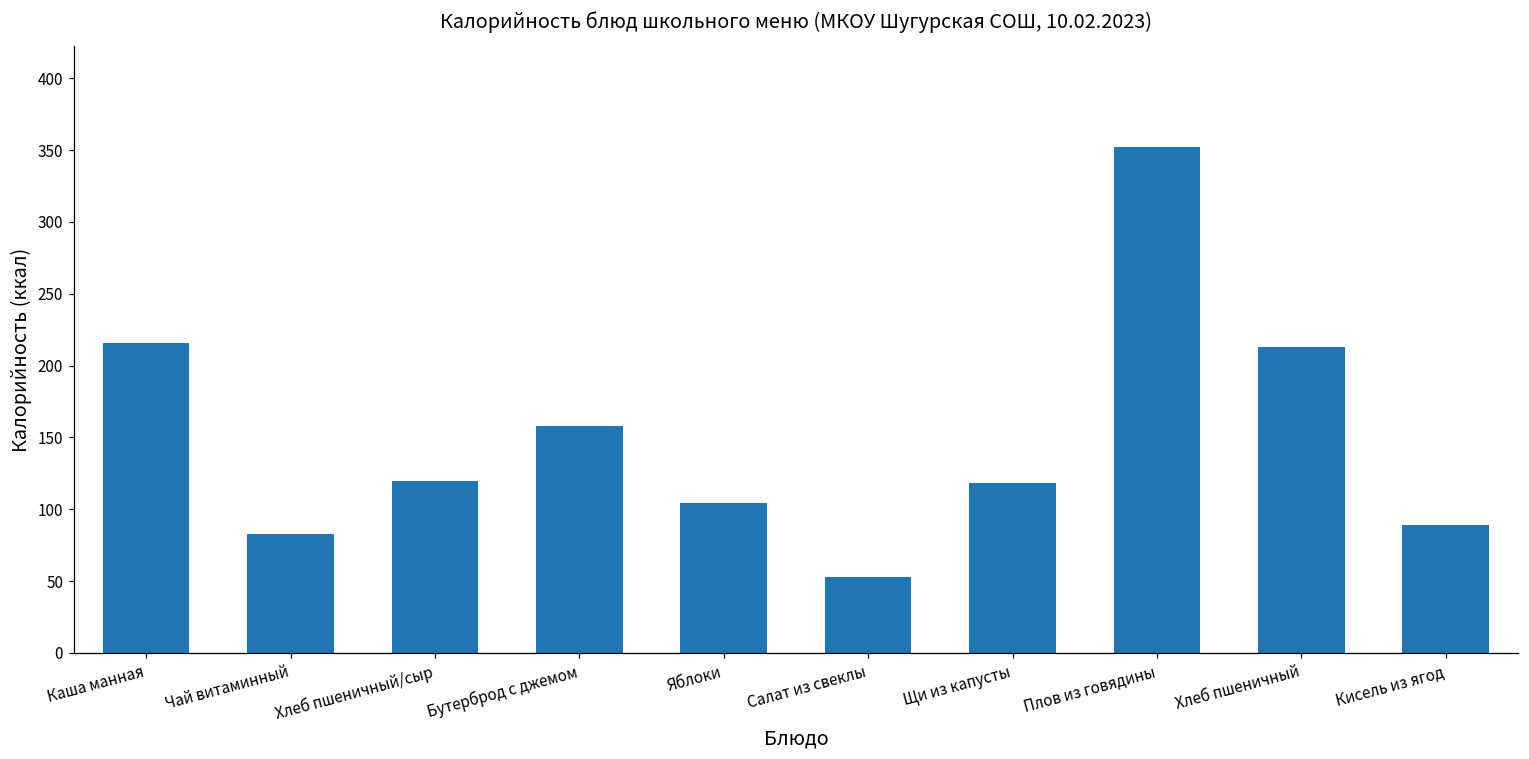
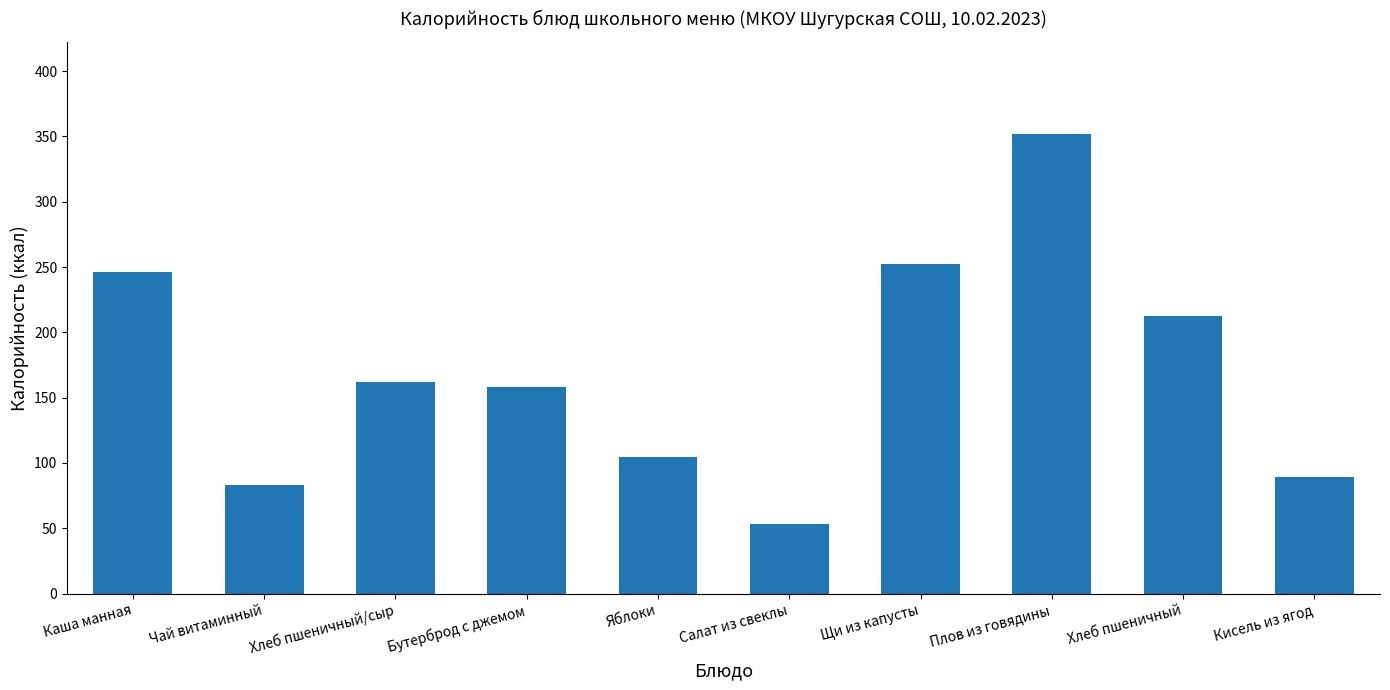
  {
-   "Каша манная": 215,
+   "Каша манная": 246,
    "Чай витаминный": 83,
-   "Хлеб пшеничный/сыр": 119,
+   "Хлеб пшеничный/сыр": 162,
    "Бутерброд с джемом": 158,
    "Яблоки": 104,
    "Салат из свеклы": 53,
-   "Щи из капусты": 118,
+   "Щи из капусты": 252,
    "Плов из говядины": 352,
    "Хлеб пшеничный": 213,
    "Кисель из ягод": 89
  }
